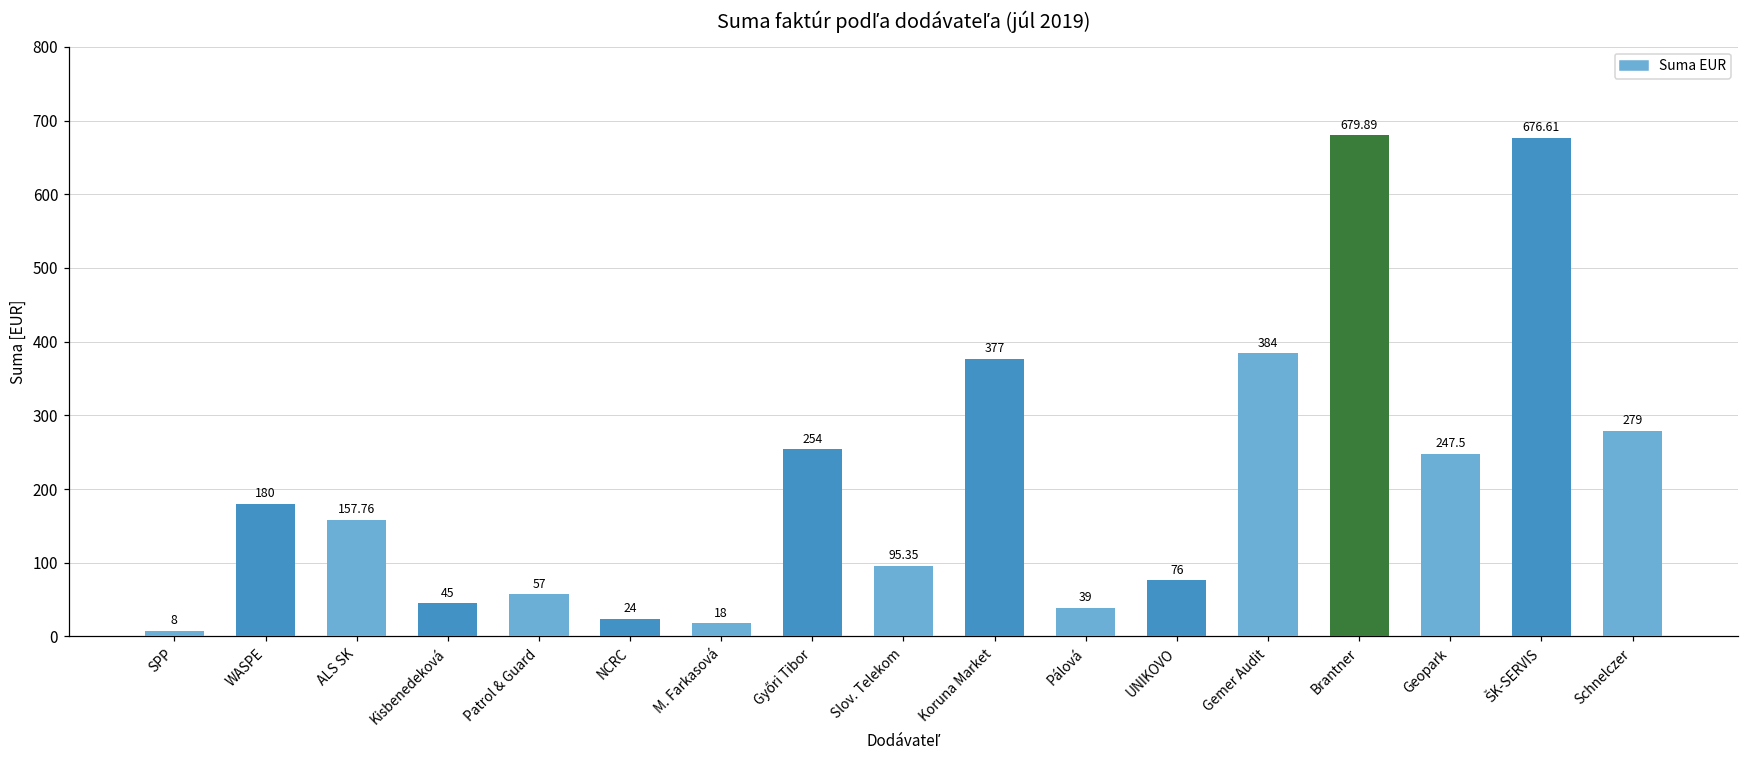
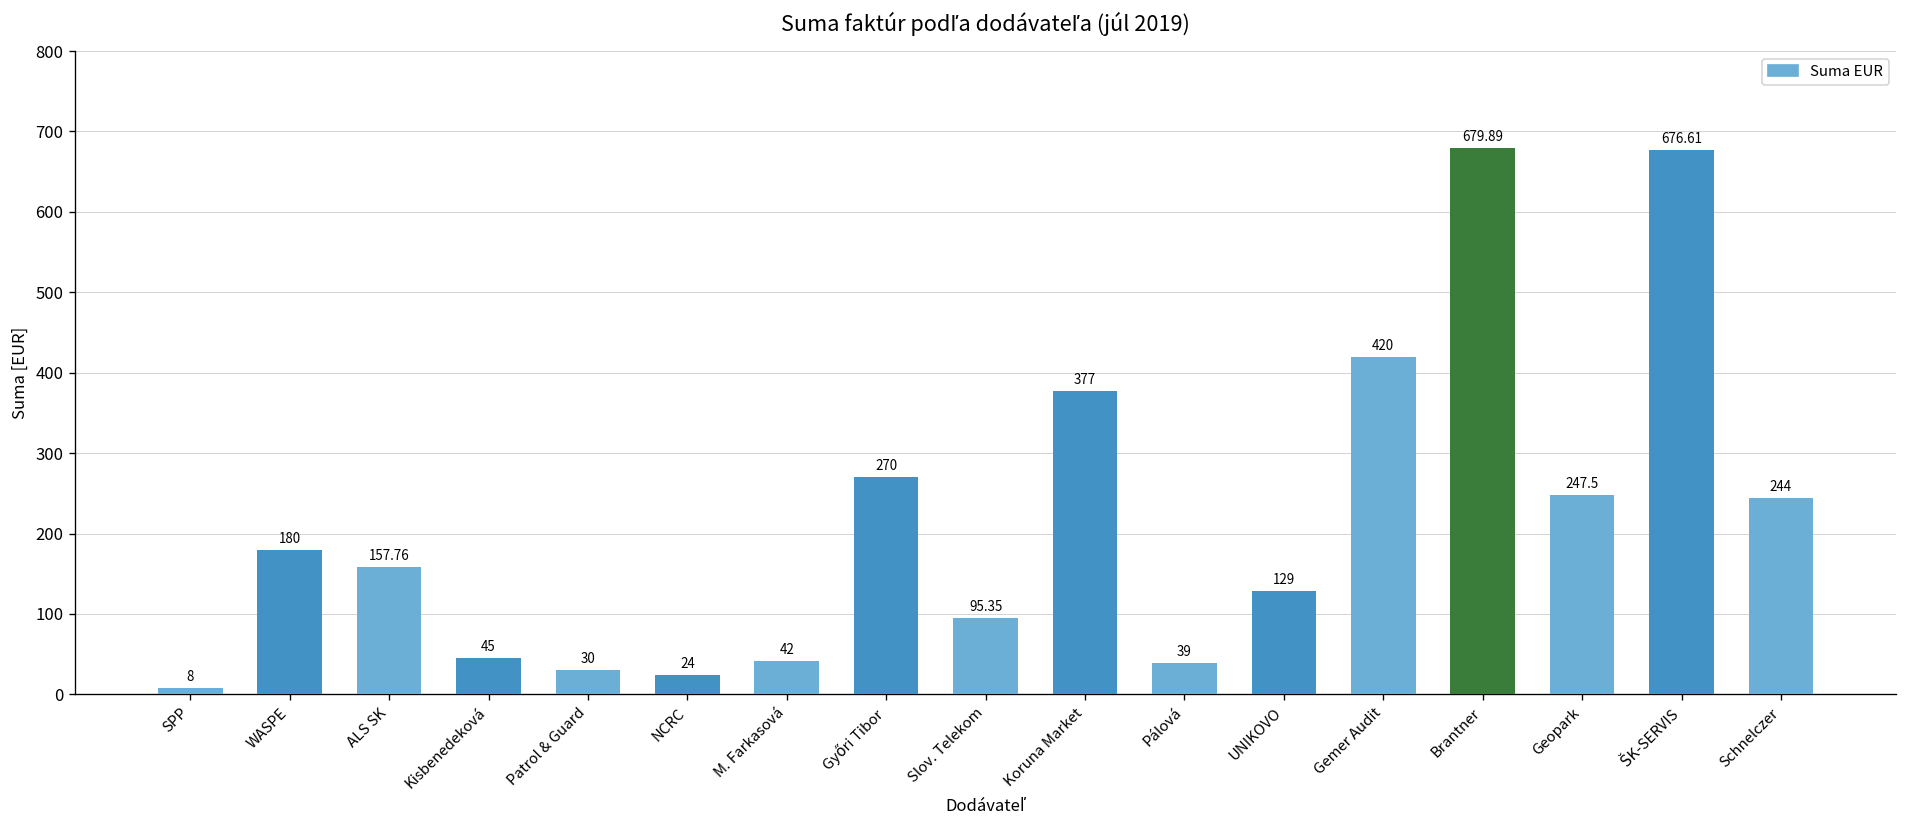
  {
    "SPP": 8,
    "WASPE": 180,
    "ALS SK": 157.76,
    "Kisbenedeková": 45,
-   "Patrol & Guard": 57,
+   "Patrol & Guard": 30,
    "NCRC": 24,
-   "M. Farkasová": 18,
-   "Győri Tibor": 254,
+   "M. Farkasová": 42,
+   "Győri Tibor": 270,
    "Slov. Telekom": 95.35,
    "Koruna Market": 377,
    "Pálová": 39,
-   "UNIKOVO": 76,
-   "Gemer Audit": 384,
+   "UNIKOVO": 129,
+   "Gemer Audit": 420,
    "Brantner": 679.89,
    "Geopark": 247.5,
    "ŠK-SERVIS": 676.61,
-   "Schnelczer": 279
+   "Schnelczer": 244
  }
